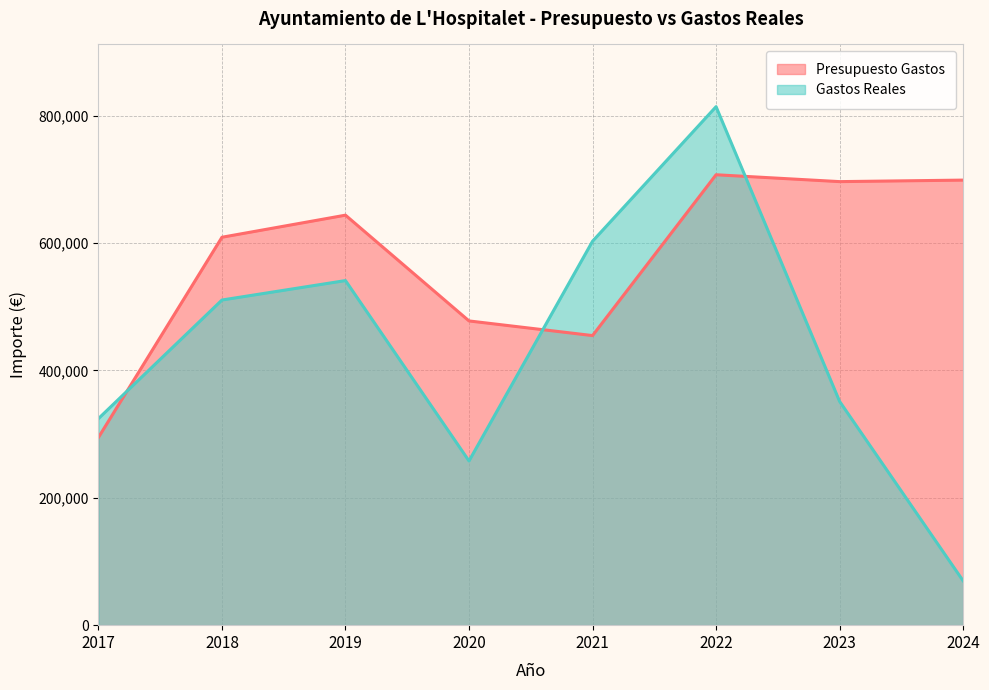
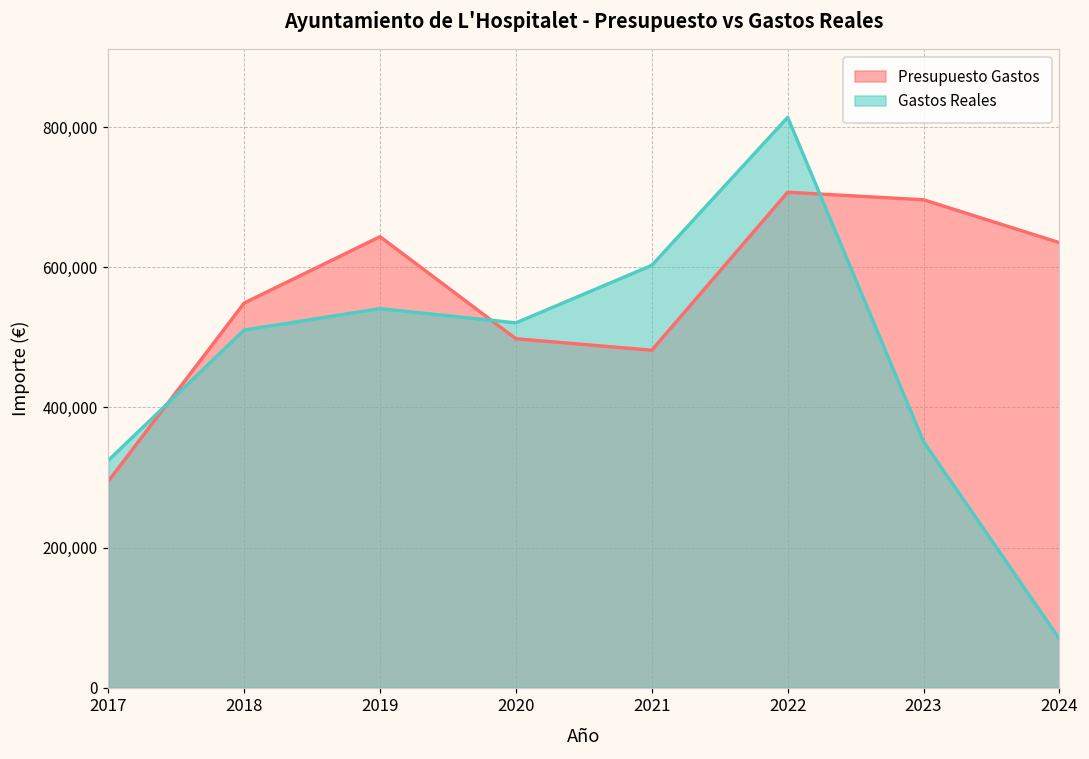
  {
    "Presupuesto Gastos": {
      "2017": "290,000",
-     "2018": "610,000",
+     "2018": "550,000",
      "2019": "640,000",
-     "2020": "480,000",
-     "2021": "450,000",
+     "2020": "500,000",
+     "2021": "480,000",
      "2022": "710,000",
      "2023": "700,000",
-     "2024": "700,000"
+     "2024": "640,000"
    },
    "Gastos Reales": {
      "2017": "320,000",
      "2018": "510,000",
      "2019": "540,000",
-     "2020": "260,000",
+     "2020": "520,000",
      "2021": "600,000",
      "2022": "810,000",
      "2023": "350,000",
      "2024": "70,000"
    }
  }
